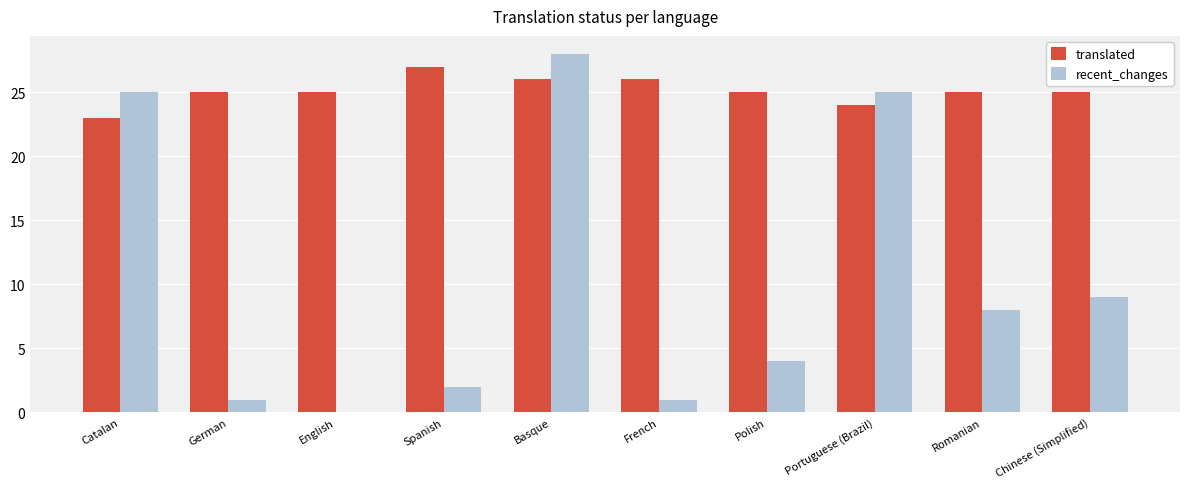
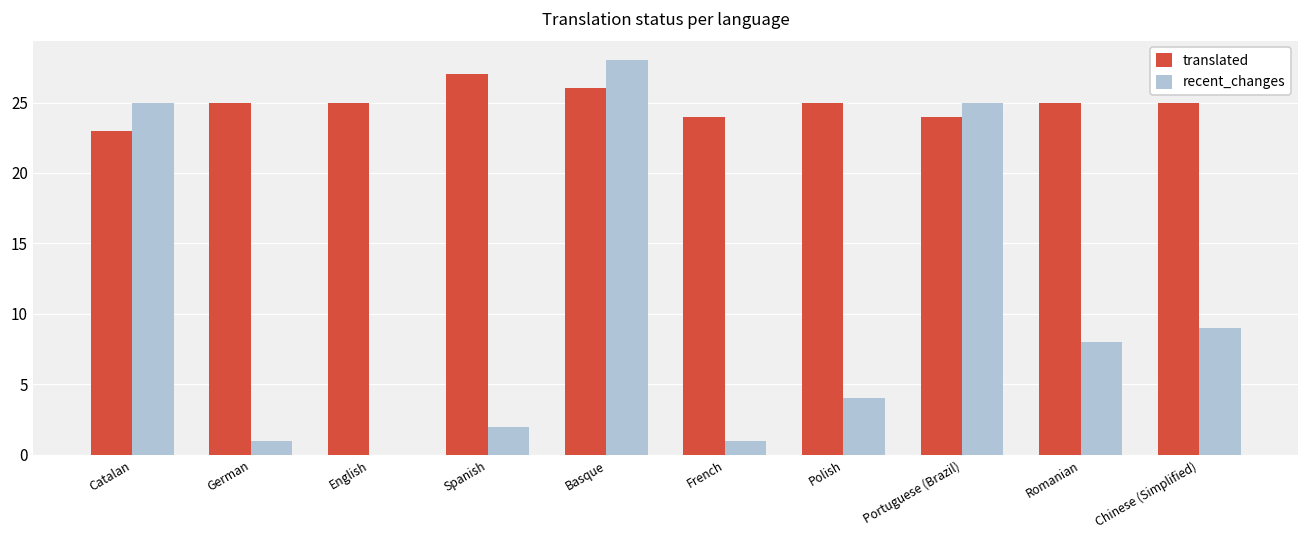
  {
    "translated": {
      "Catalan": 23,
      "German": 25,
      "English": 25,
      "Spanish": 27,
      "Basque": 26,
-     "French": 26,
+     "French": 24,
      "Polish": 25,
      "Portuguese (Brazil)": 24,
      "Romanian": 25,
      "Chinese (Simplified)": 25
    },
    "recent_changes": {
      "Catalan": 25,
      "German": 1,
      "English": 0,
      "Spanish": 2,
      "Basque": 28,
      "French": 1,
      "Polish": 4,
      "Portuguese (Brazil)": 25,
      "Romanian": 8,
      "Chinese (Simplified)": 9
    }
  }
